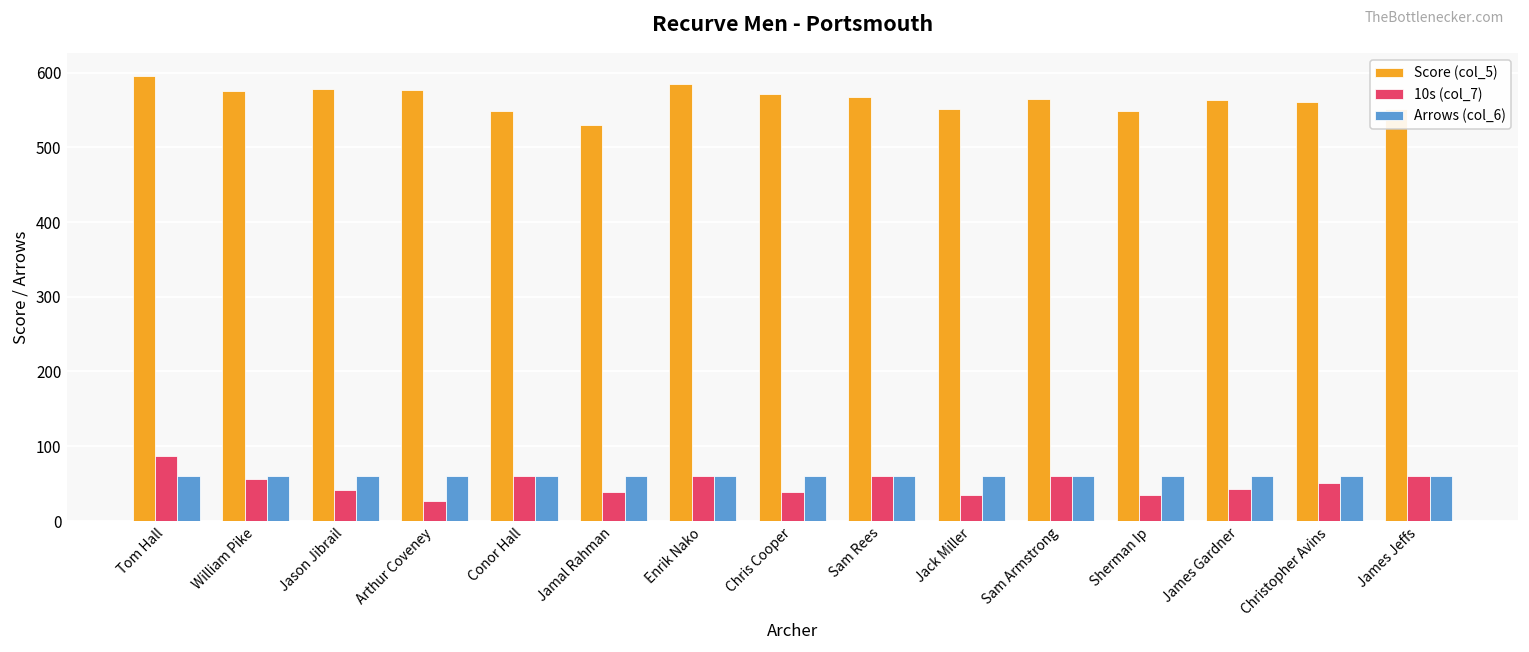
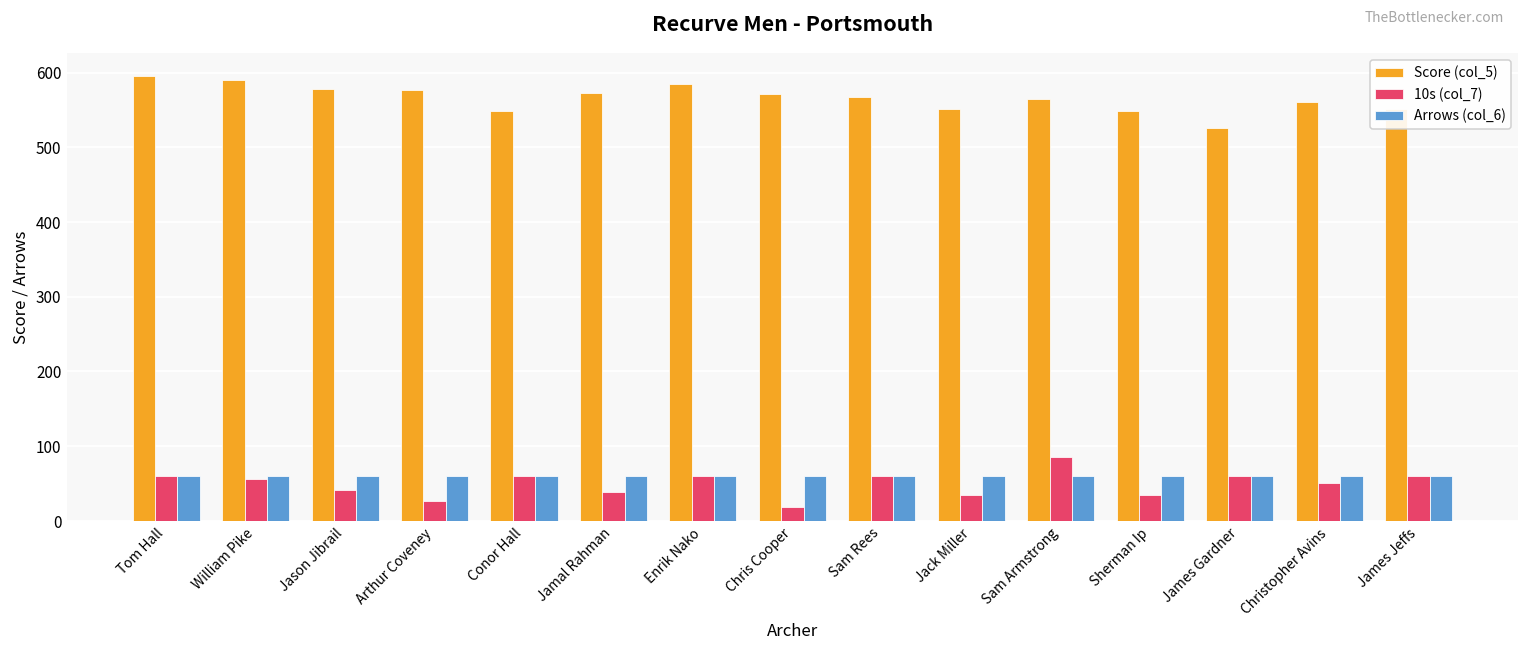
  {
    "Score (col_5)": {
      "Tom Hall": 600,
-     "William Pike": 580,
+     "William Pike": 590,
      "Jason Jibrail": 580,
      "Arthur Coveney": 580,
      "Conor Hall": 550,
-     "Jamal Rahman": 530,
+     "Jamal Rahman": 570,
      "Enrik Nako": 590,
      "Chris Cooper": 570,
      "Sam Rees": 570,
      "Jack Miller": 550,
      "Sam Armstrong": 570,
      "Sherman Ip": 550,
-     "James Gardner": 560,
+     "James Gardner": 530,
      "Christopher Avins": 560
    },
    "10s (col_7)": {
-     "Tom Hall": 90,
+     "Tom Hall": 60,
      "William Pike": 60,
      "Jason Jibrail": 40,
      "Arthur Coveney": 30,
      "Conor Hall": 60,
      "Jamal Rahman": 40,
      "Enrik Nako": 60,
-     "Chris Cooper": 40,
+     "Chris Cooper": 20,
      "Sam Rees": 60,
      "Jack Miller": 40,
-     "Sam Armstrong": 60,
+     "Sam Armstrong": 90,
      "Sherman Ip": 30,
-     "James Gardner": 40,
+     "James Gardner": 60,
      "Christopher Avins": 50,
      "James Jeffs": 60
    },
    "Arrows (col_6)": {
      "Tom Hall": 60,
      "William Pike": 60,
      "Jason Jibrail": 60,
      "Arthur Coveney": 60,
      "Conor Hall": 60,
      "Jamal Rahman": 60,
      "Enrik Nako": 60,
      "Chris Cooper": 60,
      "Sam Rees": 60,
      "Jack Miller": 60,
      "Sam Armstrong": 60,
      "Sherman Ip": 60,
      "James Gardner": 60,
      "Christopher Avins": 60,
      "James Jeffs": 60
    }
  }
